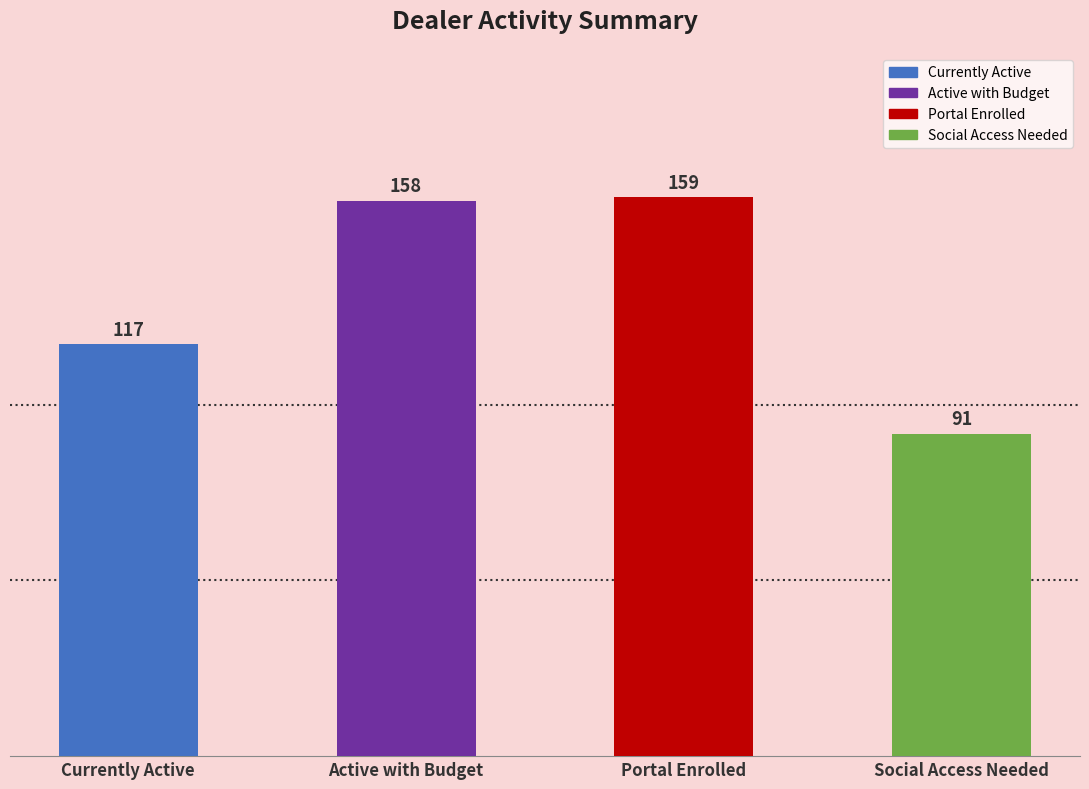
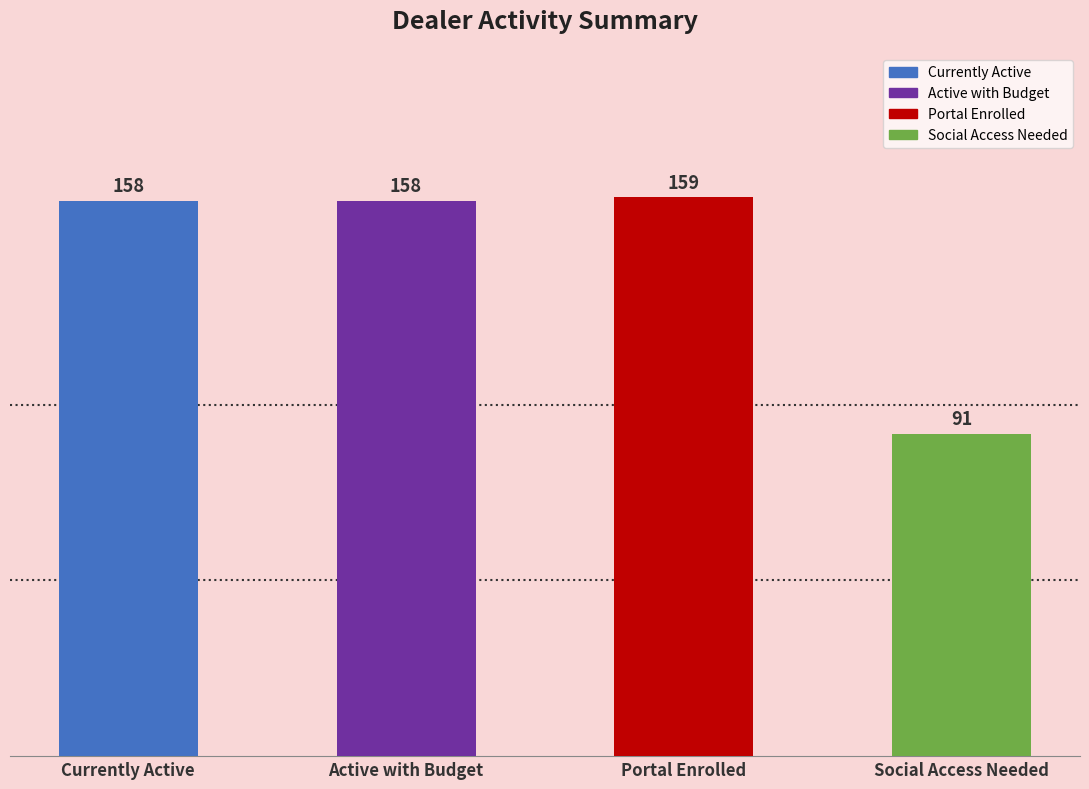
  {
-   "Currently Active": 117,
+   "Currently Active": 158,
    "Active with Budget": 158,
    "Portal Enrolled": 159
  }
